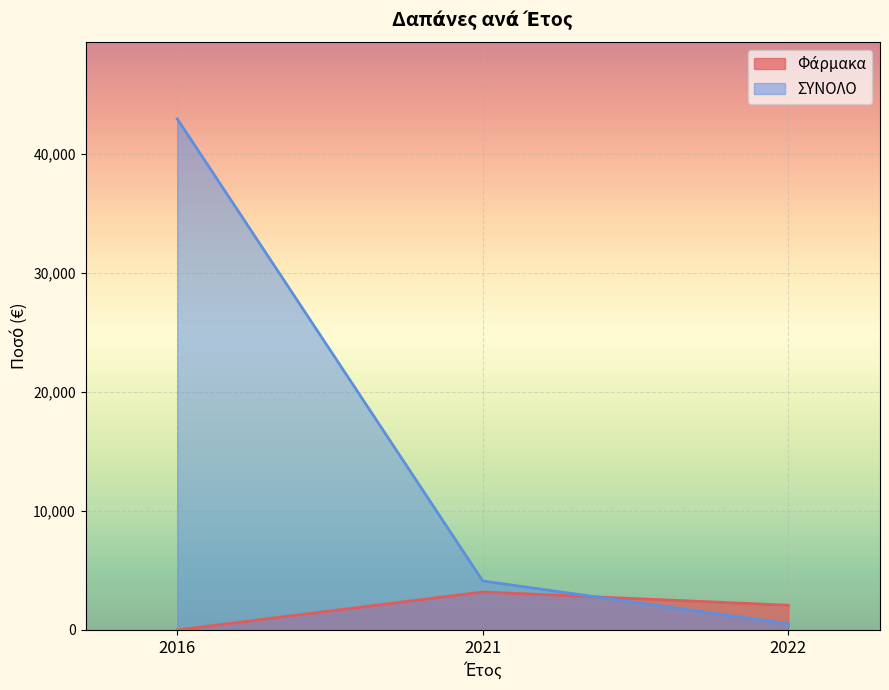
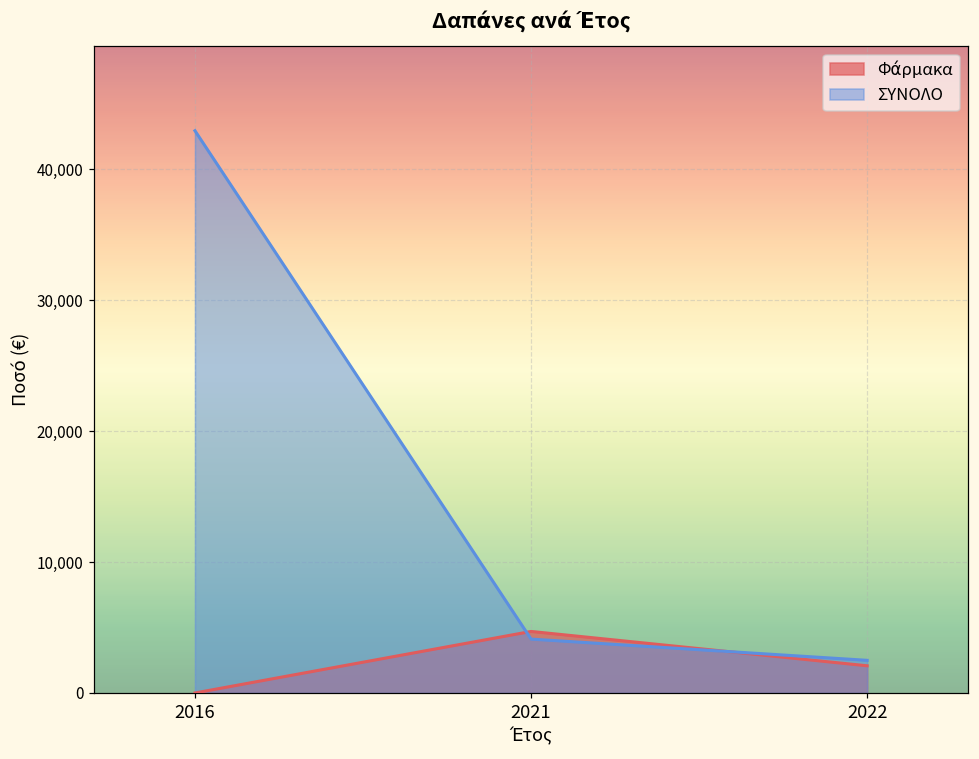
  {
    "Φάρμακα": {
      "2016": "0",
-     "2021": "3,200",
+     "2021": "4,700",
      "2022": "2,100"
    },
    "ΣΥΝΟΛΟ": {
      "2016": "43,000",
      "2021": "4,100",
-     "2022": "500"
+     "2022": "2,500"
    }
  }
